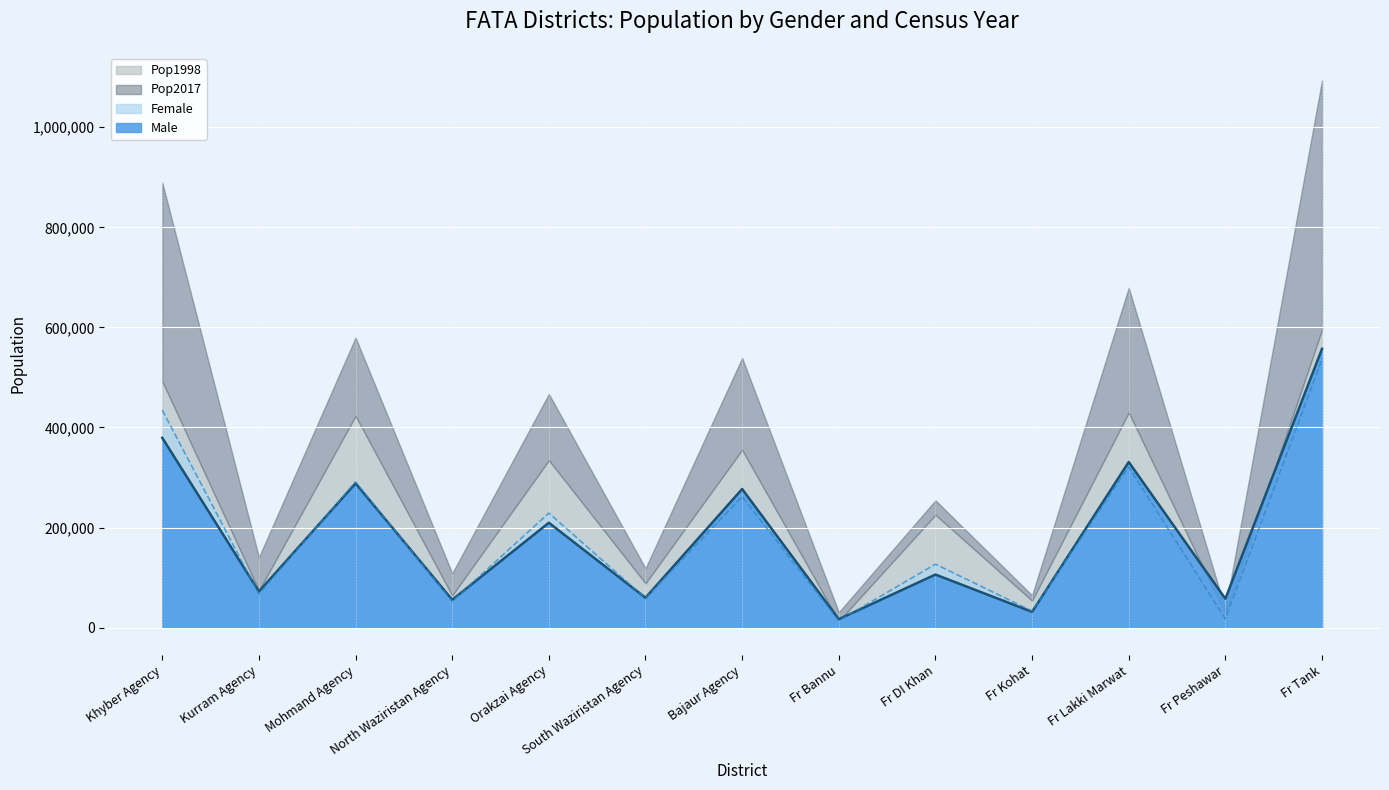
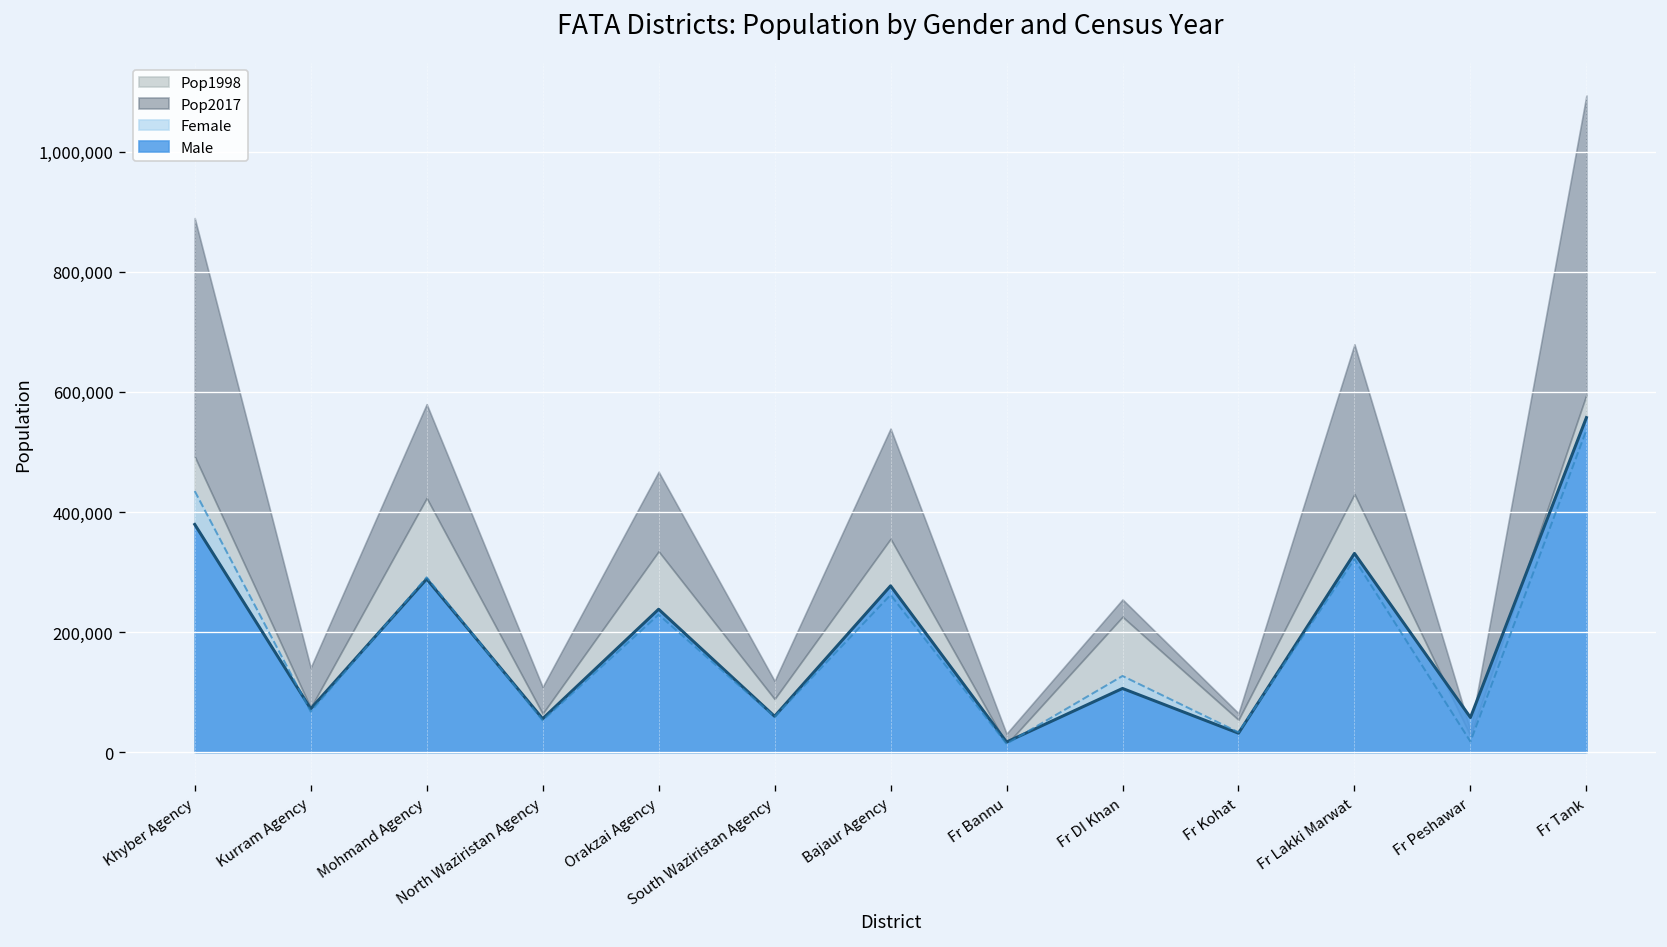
  {
    "Male": {
      "Khyber Agency": "380,000",
-     "Orakzai Agency": "210,000",
+     "Orakzai Agency": "240,000",
      "Bajaur Agency": "280,000",
      "Fr DI Khan": "110,000",
      "Fr Lakki Marwat": "330,000",
      "Fr Peshawar": "60,000",
      "Fr Tank": "560,000"
    }
  }
